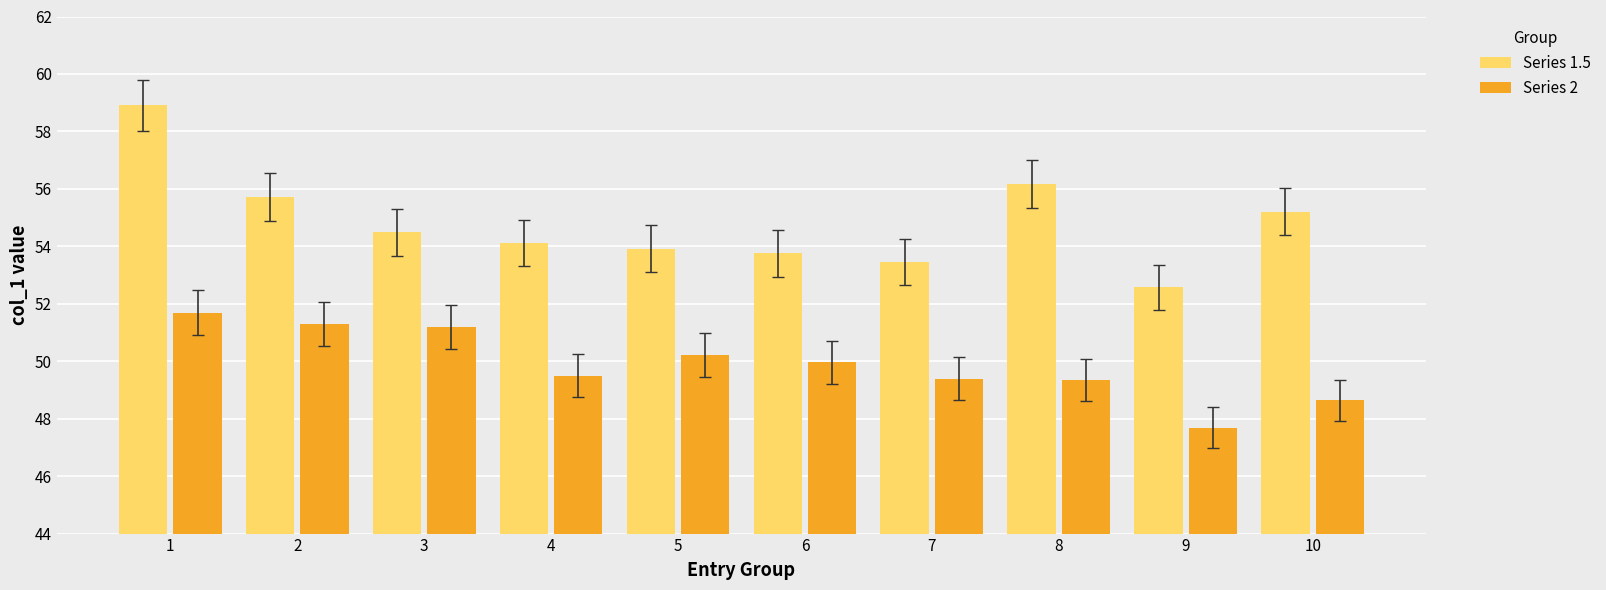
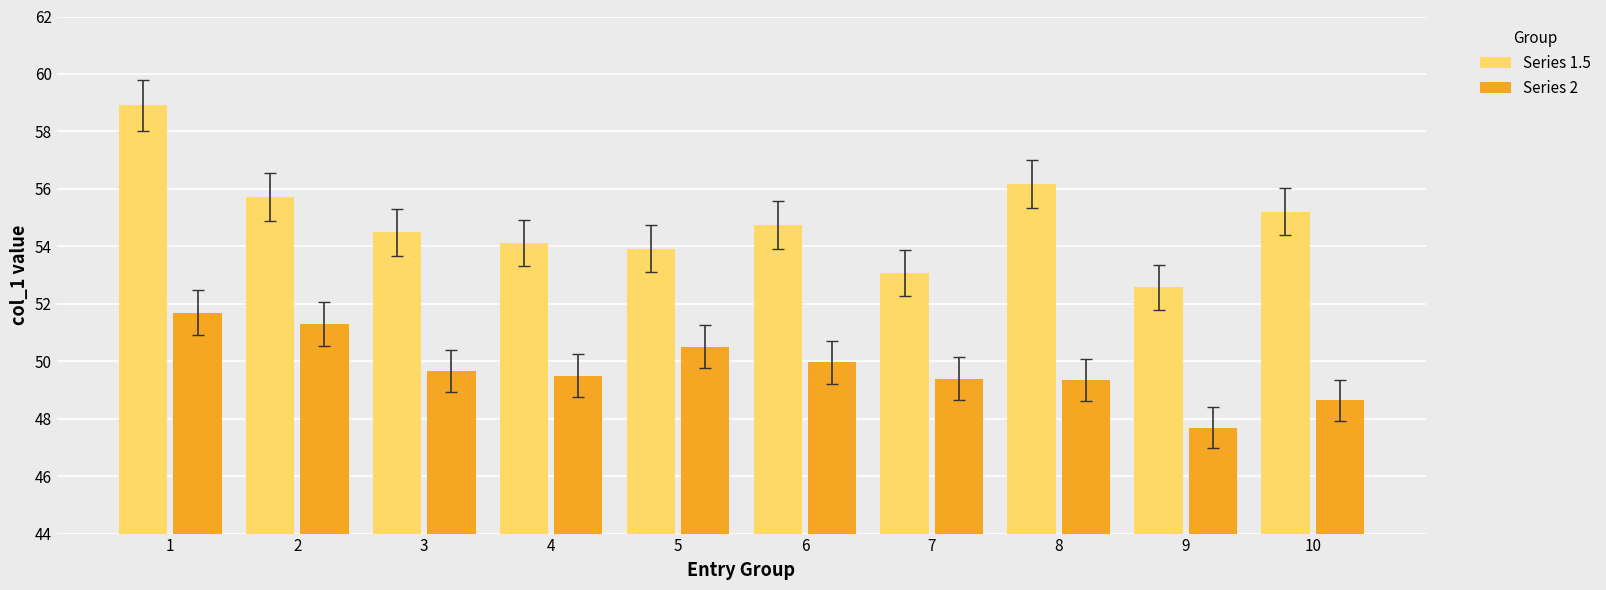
  {
    "Series 1.5": {
      "1": 58.9,
      "2": 55.7,
      "3": 54.5,
      "4": 54.1,
      "5": 53.9,
-     "6": 53.8,
-     "7": 53.5,
+     "6": 54.7,
+     "7": 53.1,
      "8": 56.2,
      "9": 52.6,
      "10": 55.2
    },
    "Series 2": {
      "1": 51.7,
      "2": 51.3,
-     "3": 51.2,
+     "3": 49.7,
      "4": 49.5,
-     "5": 50.2,
+     "5": 50.5,
      "6": 50.0,
      "7": 49.4,
      "8": 49.3,
      "9": 47.7,
      "10": 48.6
    }
  }
